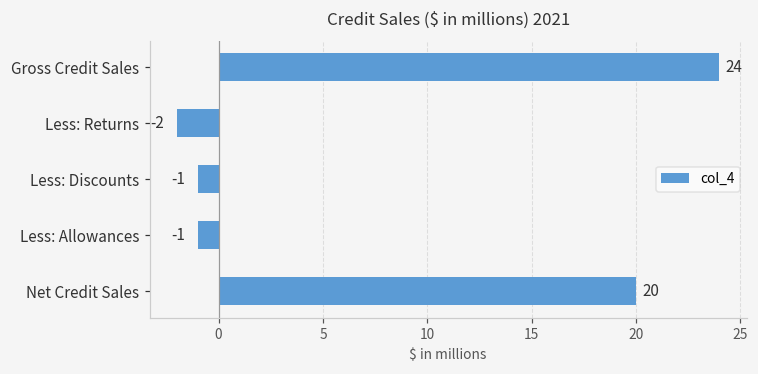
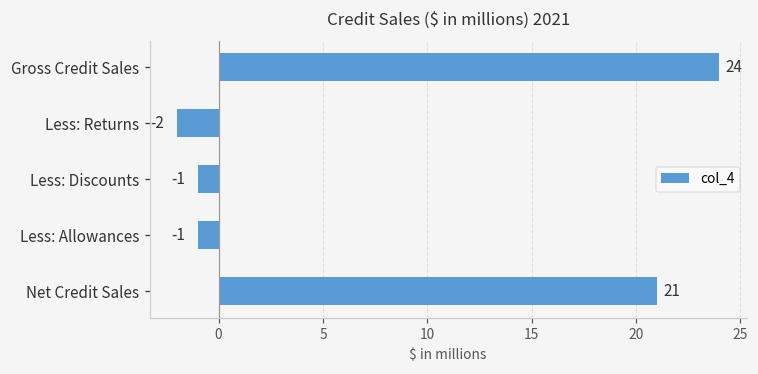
  {
    "Gross Credit Sales": 24,
    "Less: Returns": -2,
    "Less: Discounts": -1,
    "Less: Allowances": -1,
-   "Net Credit Sales": 20
+   "Net Credit Sales": 21
  }
